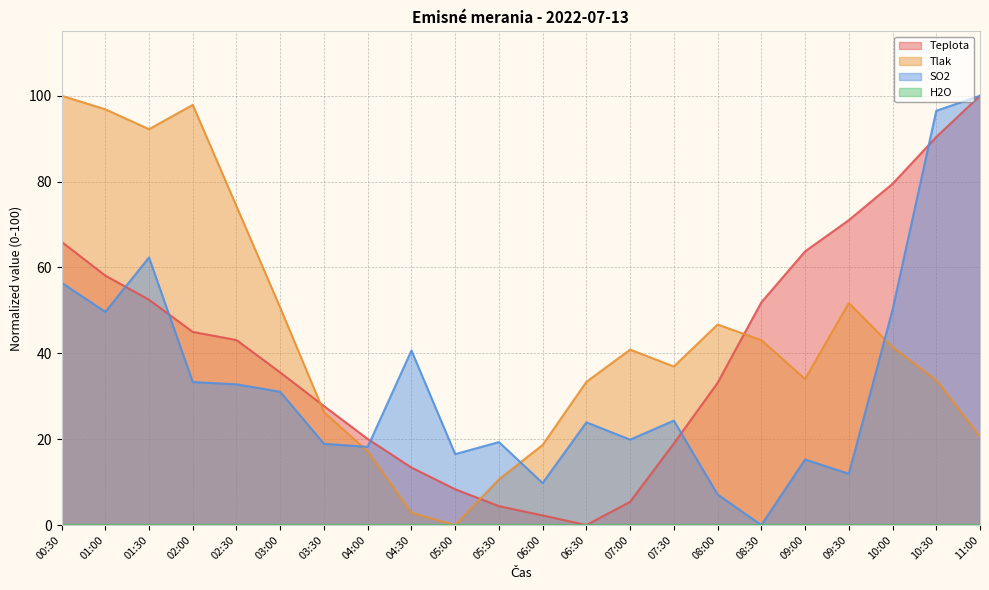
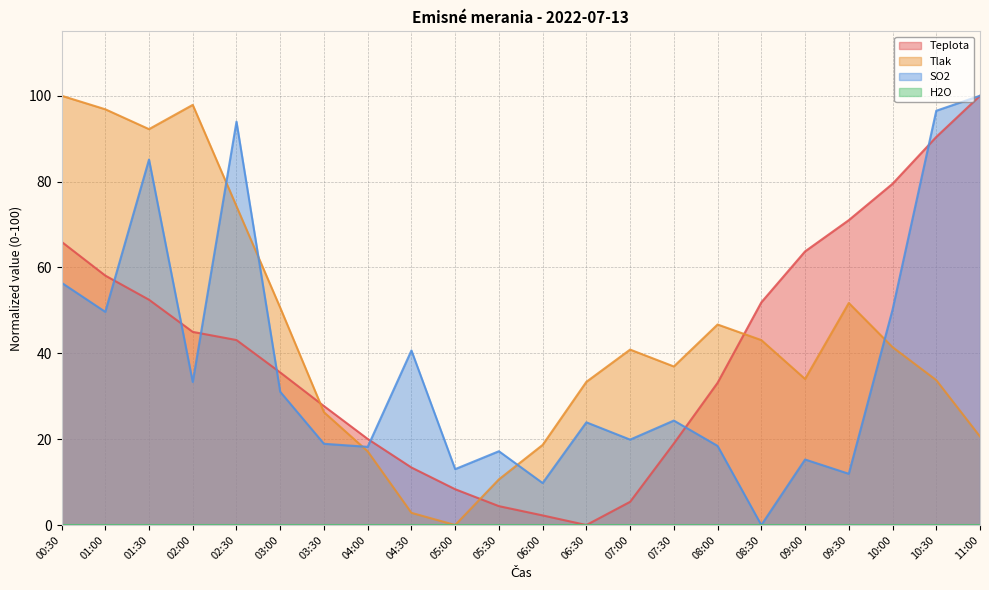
  {
    "SO2": {
      "00:30": 56,
      "01:00": 50,
-     "01:30": 62,
+     "01:30": 85,
      "02:00": 33,
-     "02:30": 33,
+     "02:30": 94,
      "03:00": 31,
      "03:30": 19,
      "04:00": 18,
      "04:30": 41,
-     "05:00": 17,
-     "05:30": 19,
+     "05:00": 13,
+     "05:30": 17,
      "06:00": 10,
      "06:30": 24,
      "07:00": 20,
      "07:30": 24,
-     "08:00": 7,
+     "08:00": 18,
      "09:00": 15,
      "09:30": 12,
      "10:00": 50,
      "10:30": 96
    },
    "H2O": {
      "00:30": 0,
      "01:00": 0,
      "01:30": 0,
      "02:00": 0,
      "02:30": 0,
      "03:00": 0,
      "03:30": 0,
      "04:00": 0,
      "04:30": 0,
      "05:30": 0,
      "06:00": 0,
      "07:00": 0,
      "07:30": 0,
      "08:00": 0,
      "09:00": 0,
      "09:30": 0,
      "10:00": 0,
      "10:30": 0,
      "11:00": 0
    }
  }
